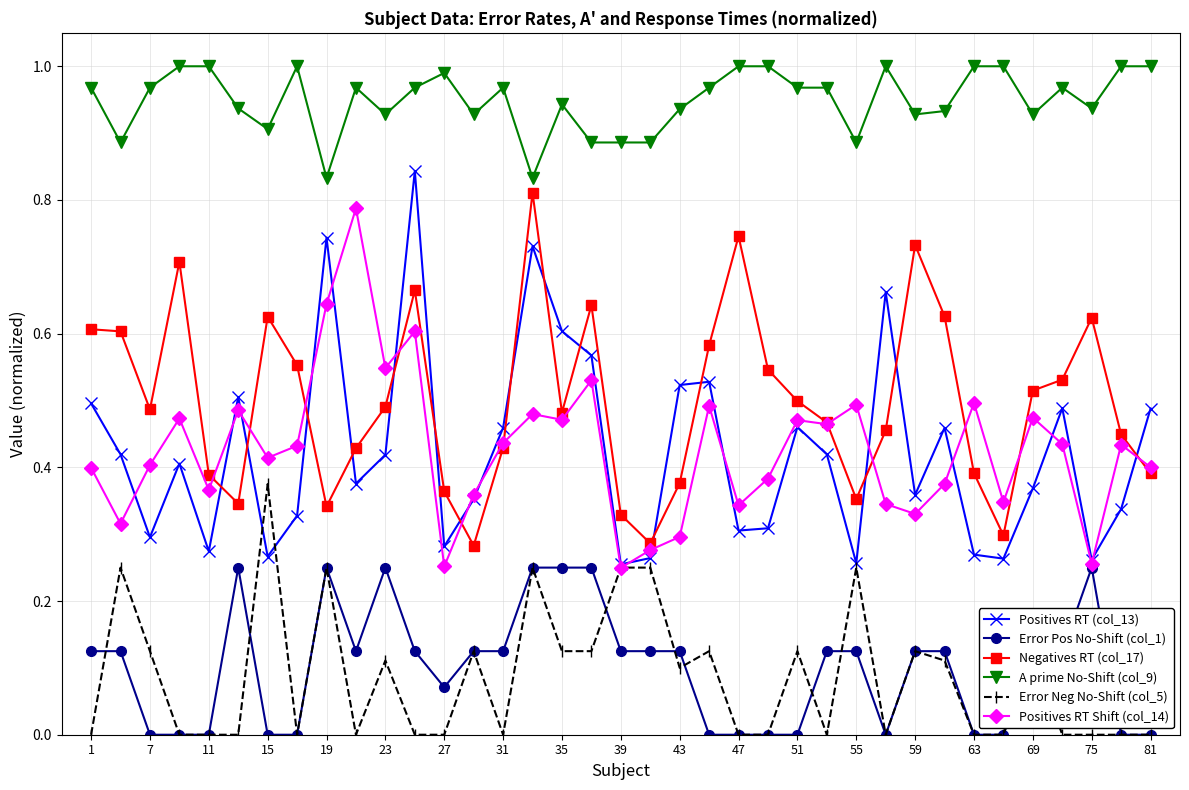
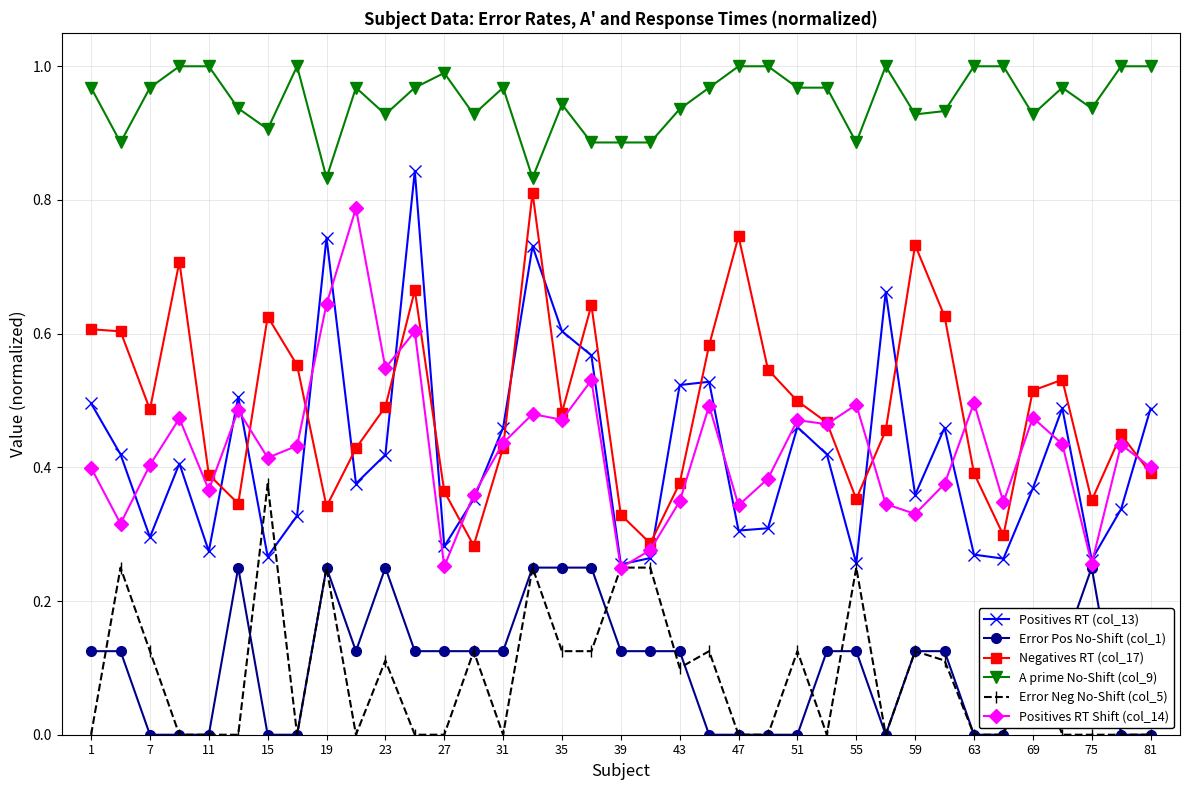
  {
    "Positives RT (col_13)": {
      "1": 0.50,
      "7": 0.30,
      "11": 0.27,
      "15": 0.27,
      "19": 0.74,
      "23": 0.42,
      "27": 0.28,
      "31": 0.46,
      "35": 0.60,
      "39": 0.25,
      "43": 0.52,
      "47": 0.31,
      "51": 0.46,
      "55": 0.26,
      "59": 0.36,
      "63": 0.27,
      "69": 0.37,
      "75": 0.26,
      "81": 0.49
    },
    "Error Pos No-Shift (col_1)": {
      "1": 0.13,
      "7": 0.00,
      "15": 0.00,
      "23": 0.25,
-     "27": 0.07,
+     "27": 0.13,
      "31": 0.13,
      "35": 0.25,
      "39": 0.13,
      "43": 0.13,
      "51": 0.00,
      "55": 0.13,
      "75": 0.25
    },
    "Negatives RT (col_17)": {
      "1": 0.61,
      "7": 0.49,
      "11": 0.39,
      "15": 0.63,
      "19": 0.34,
      "23": 0.49,
      "27": 0.36,
      "31": 0.43,
      "35": 0.48,
      "39": 0.33,
      "43": 0.38,
      "47": 0.75,
      "51": 0.50,
      "55": 0.35,
      "59": 0.73,
      "63": 0.39,
      "69": 0.51,
-     "75": 0.62,
+     "75": 0.35,
      "81": 0.39
    },
    "A prime No-Shift (col_9)": {
      "1": 0.97,
      "7": 0.97,
      "11": 1.00,
      "15": 0.91,
      "19": 0.83,
      "23": 0.93,
      "27": 0.99,
      "31": 0.97,
      "35": 0.94,
      "39": 0.89,
      "43": 0.94,
      "47": 1.00,
      "51": 0.97,
      "55": 0.89,
      "59": 0.93,
      "63": 1.00,
      "69": 0.93,
      "75": 0.94,
      "81": 1.00
    },
    "Error Neg No-Shift (col_5)": {
      "1": 0.00,
      "7": 0.13,
      "15": 0.38,
      "23": 0.11,
      "27": 0.00,
      "31": 0.00,
      "35": 0.13,
      "43": 0.10,
      "51": 0.13,
      "55": 0.25,
      "75": 0.00
    },
    "Positives RT Shift (col_14)": {
      "1": 0.40,
      "7": 0.40,
      "11": 0.37,
      "15": 0.41,
      "19": 0.64,
      "23": 0.55,
      "27": 0.25,
      "31": 0.44,
      "35": 0.47,
-     "43": 0.30,
+     "43": 0.35,
      "47": 0.34,
      "51": 0.47,
      "55": 0.49,
      "59": 0.33,
      "63": 0.50,
      "69": 0.47,
      "75": 0.26,
      "81": 0.40
    }
  }
